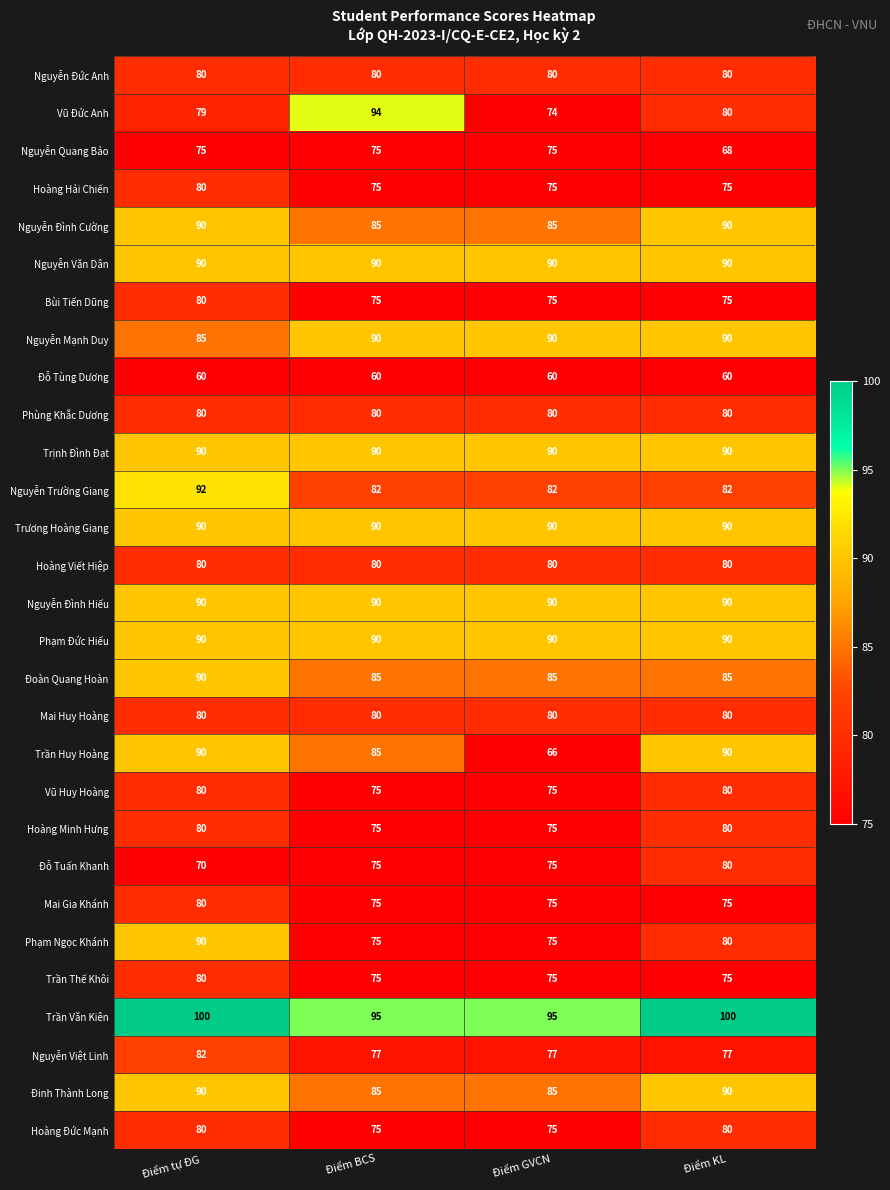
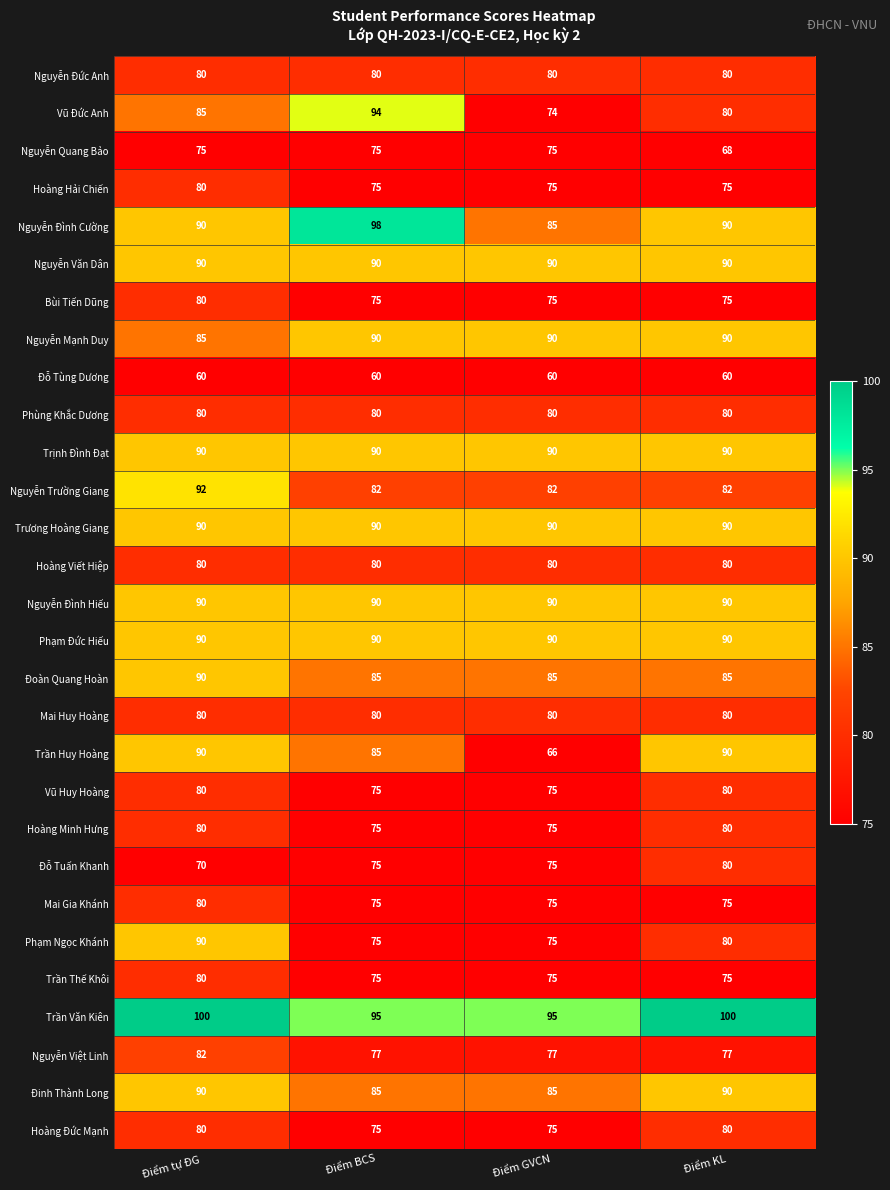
  {
    "Nguyễn Đức Anh": {
      "Điểm tự ĐG": 80,
      "Điểm BCS": 80,
      "Điểm GVCN": 80,
      "Điểm KL": 80
    },
    "Vũ Đức Anh": {
-     "Điểm tự ĐG": 79,
+     "Điểm tự ĐG": 85,
      "Điểm BCS": 94,
      "Điểm GVCN": 74,
      "Điểm KL": 80
    },
    "Nguyễn Quang Bảo": {
      "Điểm tự ĐG": 75,
      "Điểm BCS": 75,
      "Điểm GVCN": 75,
      "Điểm KL": 68
    },
    "Hoàng Hải Chiến": {
      "Điểm tự ĐG": 80,
      "Điểm BCS": 75,
      "Điểm GVCN": 75,
      "Điểm KL": 75
    },
    "Nguyễn Đình Cường": {
      "Điểm tự ĐG": 90,
-     "Điểm BCS": 85,
+     "Điểm BCS": 98,
      "Điểm GVCN": 85,
      "Điểm KL": 90
    },
    "Nguyễn Văn Dân": {
      "Điểm tự ĐG": 90,
      "Điểm BCS": 90,
      "Điểm GVCN": 90,
      "Điểm KL": 90
    },
    "Bùi Tiến Dũng": {
      "Điểm tự ĐG": 80,
      "Điểm BCS": 75,
      "Điểm GVCN": 75,
      "Điểm KL": 75
    },
    "Nguyễn Mạnh Duy": {
      "Điểm tự ĐG": 85,
      "Điểm BCS": 90,
      "Điểm GVCN": 90,
      "Điểm KL": 90
    },
    "Đỗ Tùng Dương": {
      "Điểm tự ĐG": 60,
      "Điểm BCS": 60,
      "Điểm GVCN": 60,
      "Điểm KL": 60
    },
    "Phùng Khắc Dương": {
      "Điểm tự ĐG": 80,
      "Điểm BCS": 80,
      "Điểm GVCN": 80,
      "Điểm KL": 80
    },
    "Trịnh Đình Đạt": {
      "Điểm tự ĐG": 90,
      "Điểm BCS": 90,
      "Điểm GVCN": 90,
      "Điểm KL": 90
    },
    "Nguyễn Trường Giang": {
      "Điểm tự ĐG": 92,
      "Điểm BCS": 82,
      "Điểm GVCN": 82,
      "Điểm KL": 82
    },
    "Trương Hoàng Giang": {
      "Điểm tự ĐG": 90,
      "Điểm BCS": 90,
      "Điểm GVCN": 90,
      "Điểm KL": 90
    },
    "Hoàng Viết Hiệp": {
      "Điểm tự ĐG": 80,
      "Điểm BCS": 80,
      "Điểm GVCN": 80,
      "Điểm KL": 80
    },
    "Nguyễn Đình Hiếu": {
      "Điểm tự ĐG": 90,
      "Điểm BCS": 90,
      "Điểm GVCN": 90,
      "Điểm KL": 90
    },
    "Phạm Đức Hiếu": {
      "Điểm tự ĐG": 90,
      "Điểm BCS": 90,
      "Điểm GVCN": 90,
      "Điểm KL": 90
    },
    "Đoàn Quang Hoàn": {
      "Điểm tự ĐG": 90,
      "Điểm BCS": 85,
      "Điểm GVCN": 85,
      "Điểm KL": 85
    },
    "Mai Huy Hoàng": {
      "Điểm tự ĐG": 80,
      "Điểm BCS": 80,
      "Điểm GVCN": 80,
      "Điểm KL": 80
    },
    "Trần Huy Hoàng": {
      "Điểm tự ĐG": 90,
      "Điểm BCS": 85,
      "Điểm GVCN": 66,
      "Điểm KL": 90
    },
    "Vũ Huy Hoàng": {
      "Điểm tự ĐG": 80,
      "Điểm BCS": 75,
      "Điểm GVCN": 75,
      "Điểm KL": 80
    },
    "Hoàng Minh Hưng": {
      "Điểm tự ĐG": 80,
      "Điểm BCS": 75,
      "Điểm GVCN": 75,
      "Điểm KL": 80
    },
    "Đỗ Tuấn Khanh": {
      "Điểm tự ĐG": 70,
      "Điểm BCS": 75,
      "Điểm GVCN": 75,
      "Điểm KL": 80
    },
    "Mai Gia Khánh": {
      "Điểm tự ĐG": 80,
      "Điểm BCS": 75,
      "Điểm GVCN": 75,
      "Điểm KL": 75
    },
    "Phạm Ngọc Khánh": {
      "Điểm tự ĐG": 90,
      "Điểm BCS": 75,
      "Điểm GVCN": 75,
      "Điểm KL": 80
    },
    "Trần Thế Khôi": {
      "Điểm tự ĐG": 80,
      "Điểm BCS": 75,
      "Điểm GVCN": 75,
      "Điểm KL": 75
    },
    "Trần Văn Kiên": {
      "Điểm tự ĐG": 100,
      "Điểm BCS": 95,
      "Điểm GVCN": 95,
      "Điểm KL": 100
    },
    "Nguyễn Việt Linh": {
      "Điểm tự ĐG": 82,
      "Điểm BCS": 77,
      "Điểm GVCN": 77,
      "Điểm KL": 77
    },
    "Đinh Thành Long": {
      "Điểm tự ĐG": 90,
      "Điểm BCS": 85,
      "Điểm GVCN": 85,
      "Điểm KL": 90
    },
    "Hoàng Đức Mạnh": {
      "Điểm tự ĐG": 80,
      "Điểm BCS": 75,
      "Điểm GVCN": 75,
      "Điểm KL": 80
    }
  }
